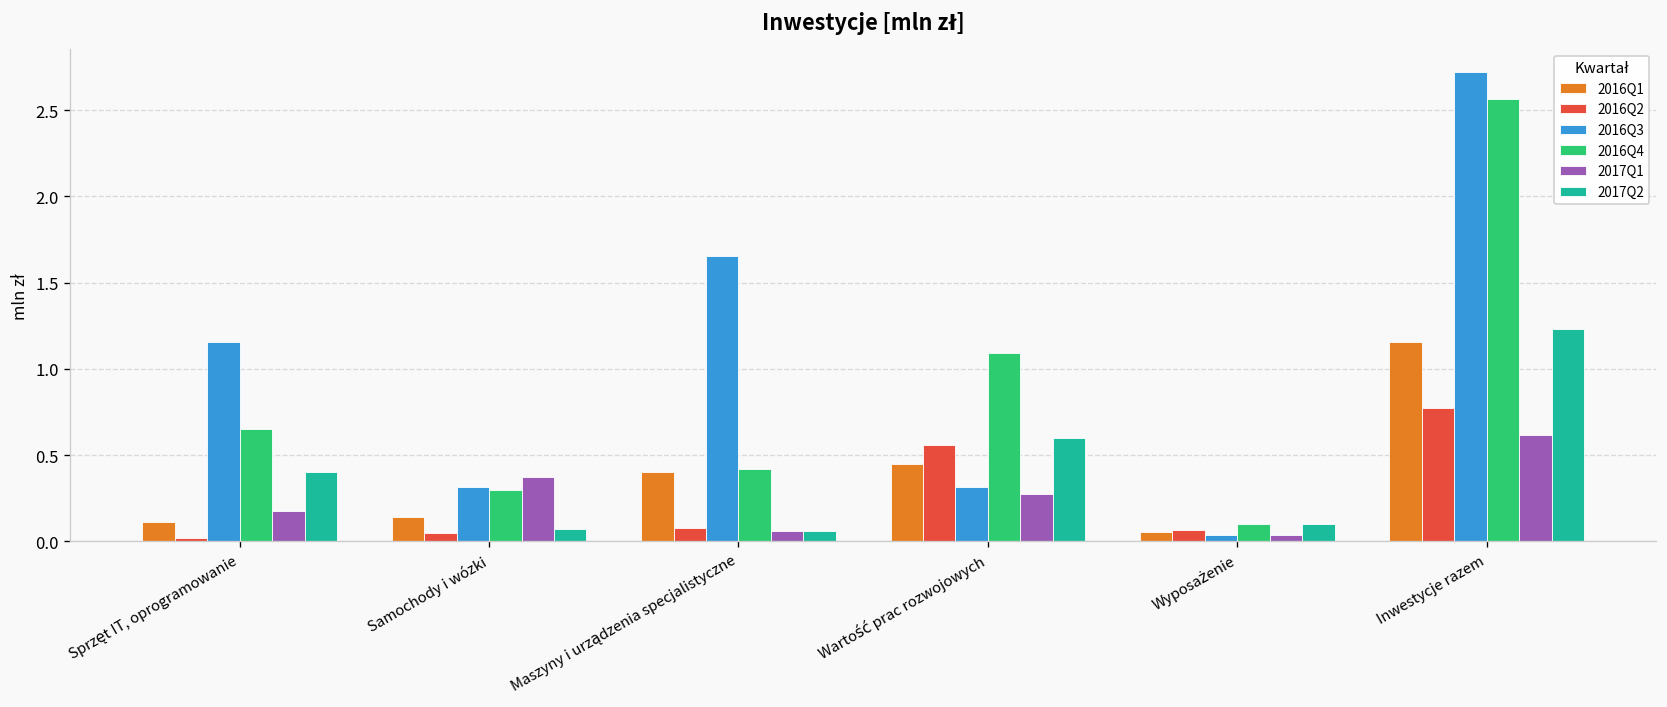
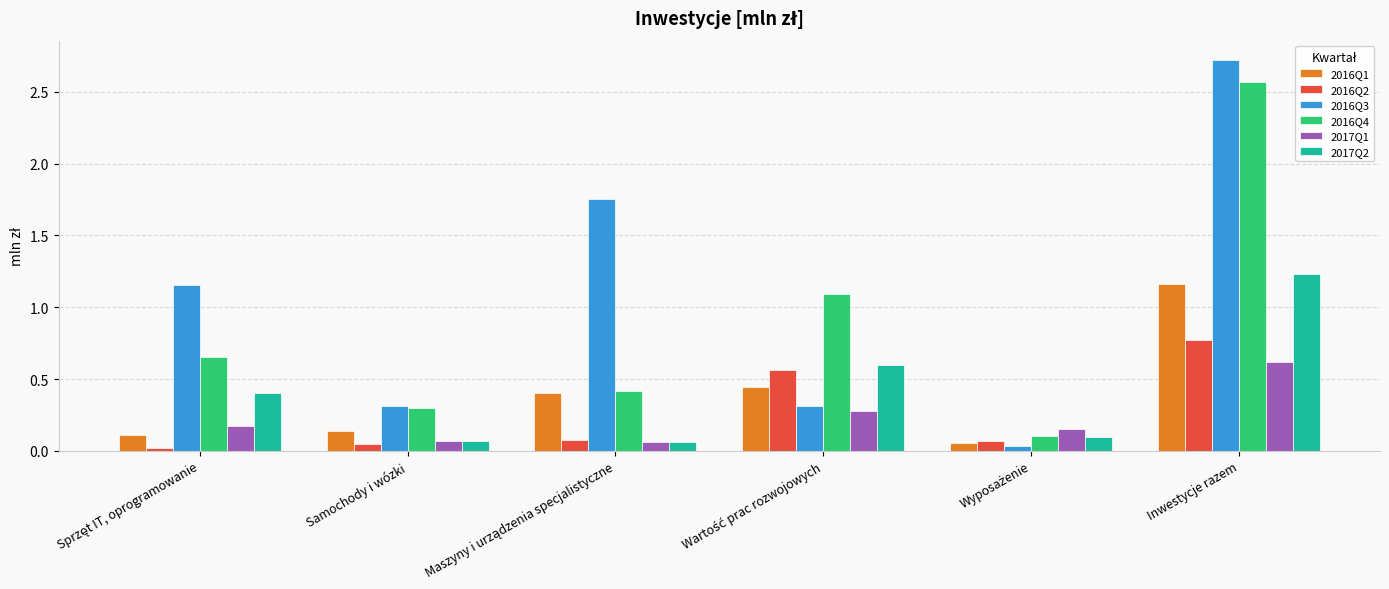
  {
    "2016Q3": {
      "Sprzęt IT, oprogramowanie": 1.16,
      "Samochody i wózki": 0.31,
-     "Maszyny i urządzenia specjalistyczne": 1.65,
+     "Maszyny i urządzenia specjalistyczne": 1.75,
      "Wartość prac rozwojowych": 0.31,
      "Wyposażenie": 0.04,
      "Inwestycje razem": 2.72
    },
    "2017Q1": {
      "Sprzęt IT, oprogramowanie": 0.18,
-     "Samochody i wózki": 0.38,
+     "Samochody i wózki": 0.07,
      "Maszyny i urządzenia specjalistyczne": 0.06,
      "Wartość prac rozwojowych": 0.28,
-     "Wyposażenie": 0.04,
+     "Wyposażenie": 0.15,
      "Inwestycje razem": 0.62
    }
  }
